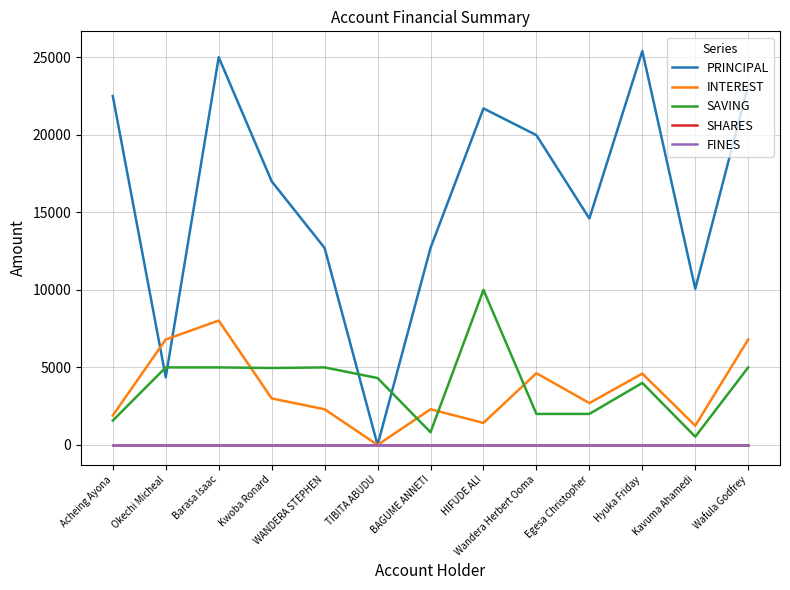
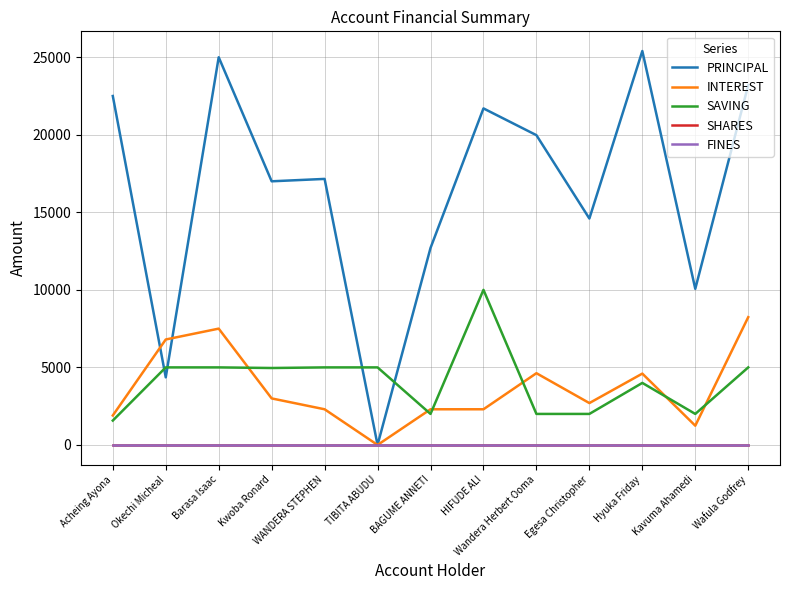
  {
    "PRINCIPAL": {
      "Acheing Ayona": 22500,
      "Okechi Micheal": 4400,
      "Barasa Isaac": 25000,
      "Kwoba Ronard": 17000,
-     "WANDERA STEPHEN": 12700,
+     "WANDERA STEPHEN": 17200,
      "BAGUME ANNETI": 12700,
      "HIFUDE ALI": 21700,
      "Wandera Herbert Ooma": 20000,
      "Egesa Christopher": 14600,
      "Hyuka Friday": 25400,
      "Kavuma Ahamedi": 10100
    },
    "INTEREST": {
      "Acheing Ayona": 1900,
      "Okechi Micheal": 6800,
-     "Barasa Isaac": 8000,
+     "Barasa Isaac": 7500,
      "Kwoba Ronard": 3000,
      "WANDERA STEPHEN": 2300,
      "BAGUME ANNETI": 2300,
-     "HIFUDE ALI": 1400,
+     "HIFUDE ALI": 2300,
      "Wandera Herbert Ooma": 4600,
      "Egesa Christopher": 2700,
      "Hyuka Friday": 4600,
      "Kavuma Ahamedi": 1200,
-     "Wafula Godfrey": 6800
+     "Wafula Godfrey": 8200
    },
    "SAVING": {
      "Acheing Ayona": 1600,
      "Okechi Micheal": 5000,
      "Barasa Isaac": 5000,
      "Kwoba Ronard": 5000,
      "WANDERA STEPHEN": 5000,
-     "TIBITA ABUDU": 4300,
-     "BAGUME ANNETI": 800,
+     "TIBITA ABUDU": 5000,
+     "BAGUME ANNETI": 2000,
      "HIFUDE ALI": 10000,
      "Wandera Herbert Ooma": 2000,
      "Egesa Christopher": 2000,
      "Hyuka Friday": 4000,
-     "Kavuma Ahamedi": 500,
+     "Kavuma Ahamedi": 2000,
      "Wafula Godfrey": 5000
    },
    "FINES": {
      "Acheing Ayona": 0,
      "Okechi Micheal": 0,
      "Barasa Isaac": 0,
      "Kwoba Ronard": 0,
      "WANDERA STEPHEN": 0,
      "BAGUME ANNETI": 0,
      "HIFUDE ALI": 0,
      "Wandera Herbert Ooma": 0,
      "Egesa Christopher": 0,
      "Hyuka Friday": 0,
      "Kavuma Ahamedi": 0,
      "Wafula Godfrey": 0
    }
  }
